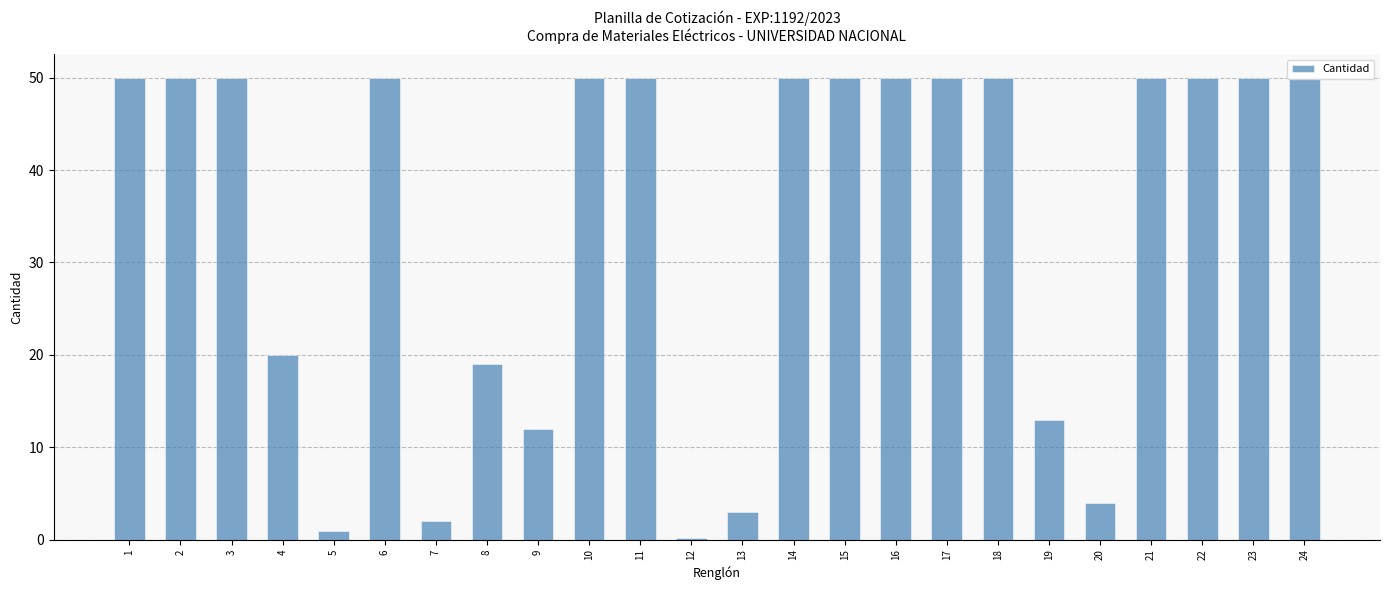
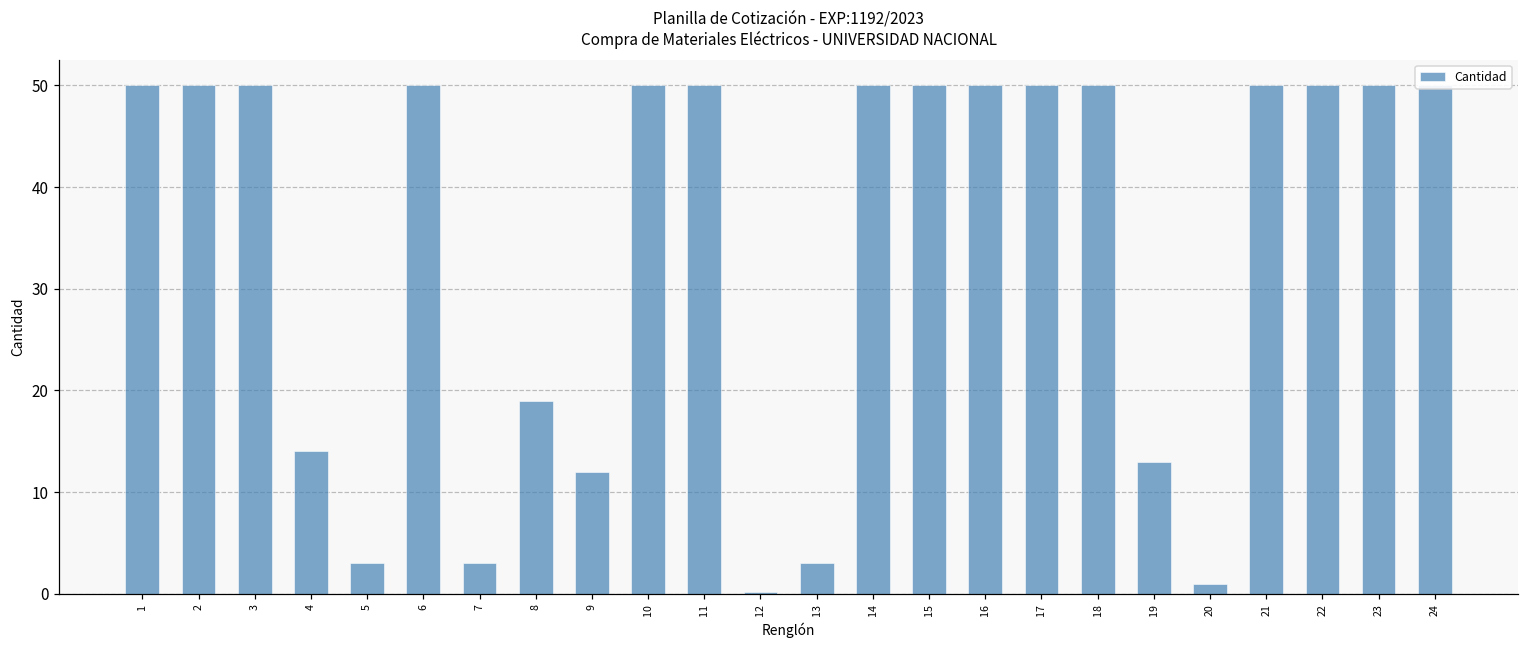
  {
    "1": 50,
    "2": 50,
    "3": 50,
-   "4": 20,
-   "5": 1,
+   "4": 14,
+   "5": 3,
    "6": 50,
-   "7": 2,
+   "7": 3,
    "8": 19,
    "9": 12,
    "10": 50,
    "11": 50,
    "13": 3,
    "14": 50,
    "15": 50,
    "16": 50,
    "17": 50,
    "18": 50,
    "19": 13,
-   "20": 4,
+   "20": 1,
    "21": 50,
    "22": 50,
    "23": 50
  }
